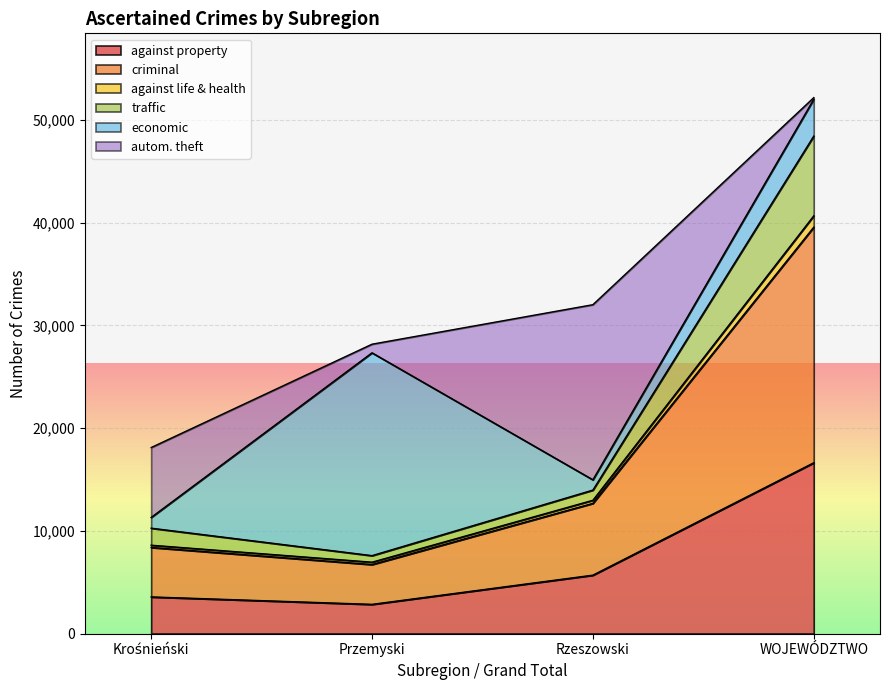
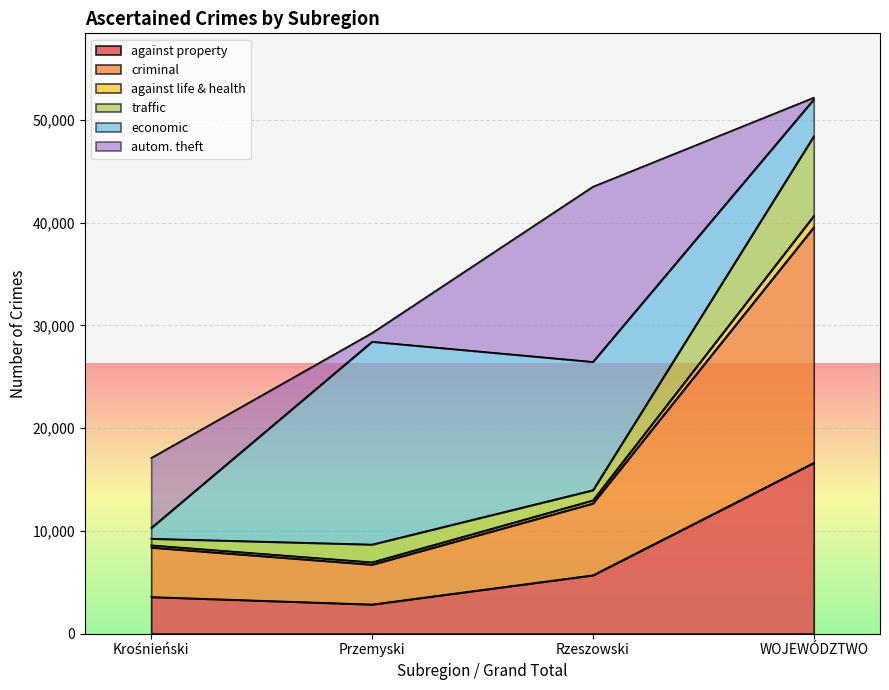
  {
    "against life & health": {
      "Rzeszowski": "300",
      "WOJEWÓDZTWO": "1,100"
    },
    "traffic": {
-     "Krośnieński": "1,700",
-     "Przemyski": "600",
+     "Krośnieński": "600",
+     "Przemyski": "1,700",
      "Rzeszowski": "1,000",
      "WOJEWÓDZTWO": "7,800"
    },
    "economic": {
      "Krośnieński": "1,000",
      "Przemyski": "19,800",
-     "Rzeszowski": "1,000"
+     "Rzeszowski": "12,500"
    },
    "autom. theft": {
      "Krośnieński": "6,800",
      "Przemyski": "800",
      "Rzeszowski": "17,100"
    }
  }
